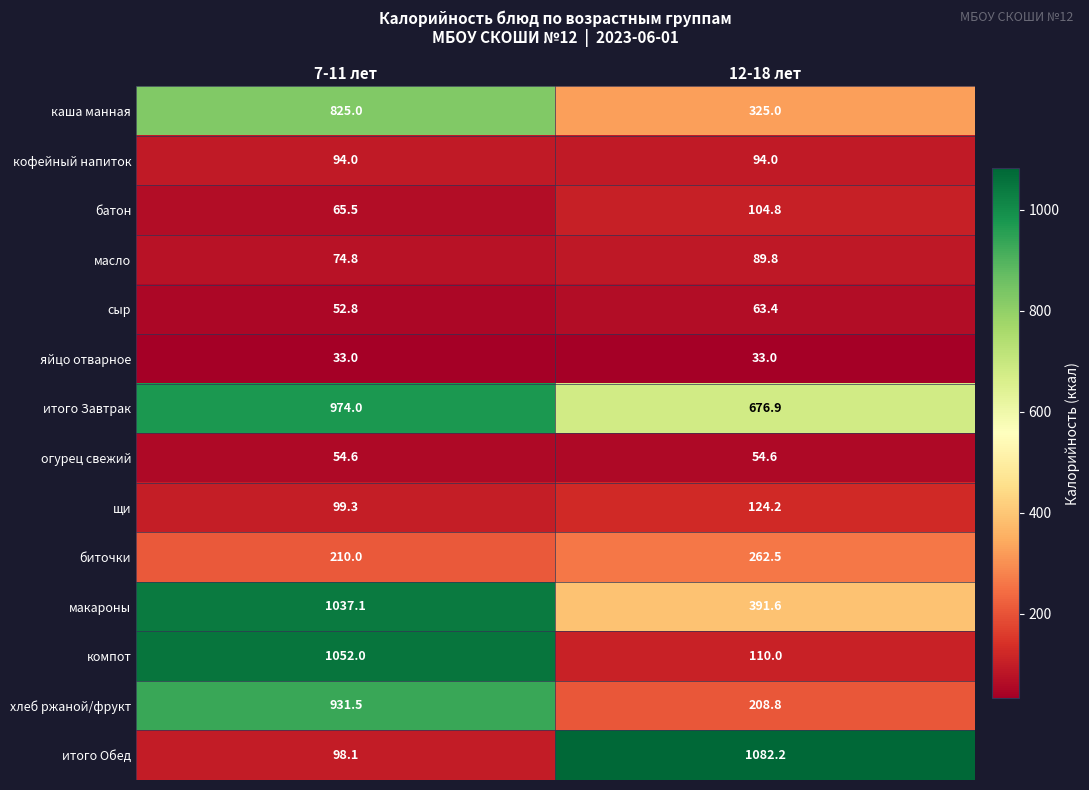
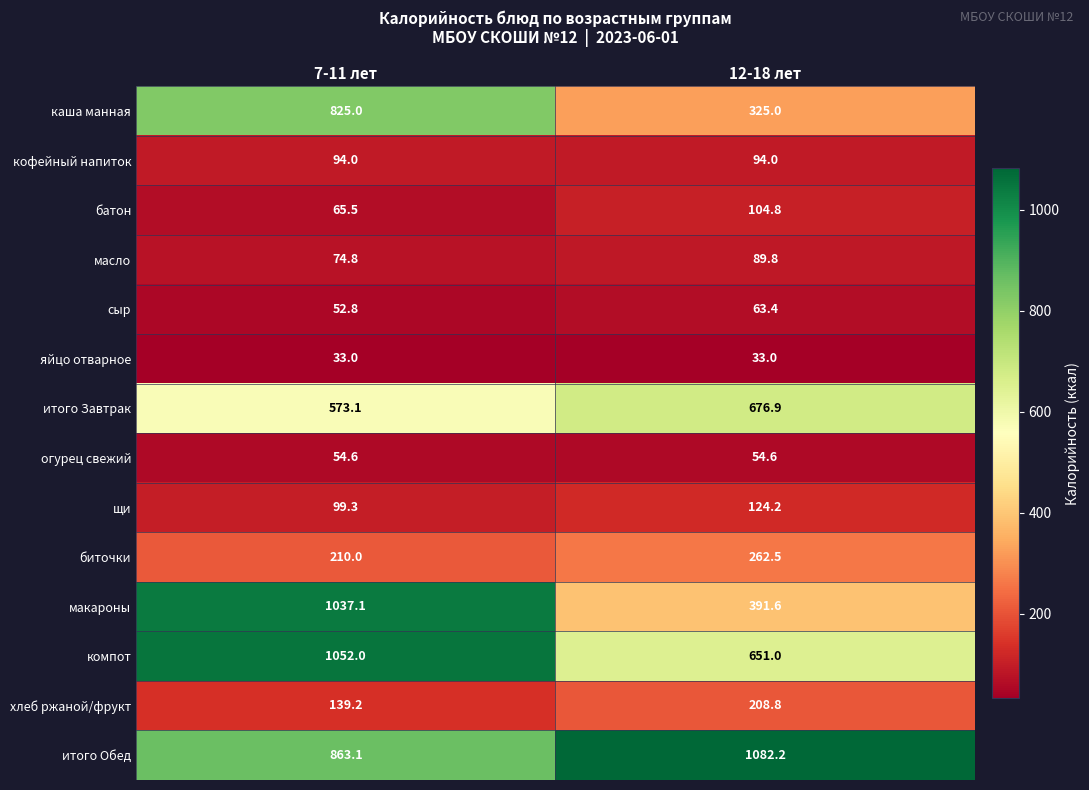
  {
    "каша манная": {
      "7-11 лет": 825.0,
      "12-18 лет": 325.0
    },
    "кофейный напиток": {
      "7-11 лет": 94.0,
      "12-18 лет": 94.0
    },
    "батон": {
      "7-11 лет": 65.5,
      "12-18 лет": 104.8
    },
    "масло": {
      "7-11 лет": 74.8,
      "12-18 лет": 89.8
    },
    "сыр": {
      "7-11 лет": 52.8,
      "12-18 лет": 63.4
    },
    "яйцо отварное": {
      "7-11 лет": 33.0,
      "12-18 лет": 33.0
    },
    "итого Завтрак": {
-     "7-11 лет": 974.0,
+     "7-11 лет": 573.1,
      "12-18 лет": 676.9
    },
    "огурец свежий": {
      "7-11 лет": 54.6,
      "12-18 лет": 54.6
    },
    "щи": {
      "7-11 лет": 99.3,
      "12-18 лет": 124.2
    },
    "биточки": {
      "7-11 лет": 210.0,
      "12-18 лет": 262.5
    },
    "макароны": {
      "7-11 лет": 1037.1,
      "12-18 лет": 391.6
    },
    "компот": {
      "7-11 лет": 1052.0,
-     "12-18 лет": 110.0
+     "12-18 лет": 651.0
    },
    "хлеб ржаной/фрукт": {
-     "7-11 лет": 931.5,
+     "7-11 лет": 139.2,
      "12-18 лет": 208.8
    },
    "итого Обед": {
-     "7-11 лет": 98.1,
+     "7-11 лет": 863.1,
      "12-18 лет": 1082.2
    }
  }
